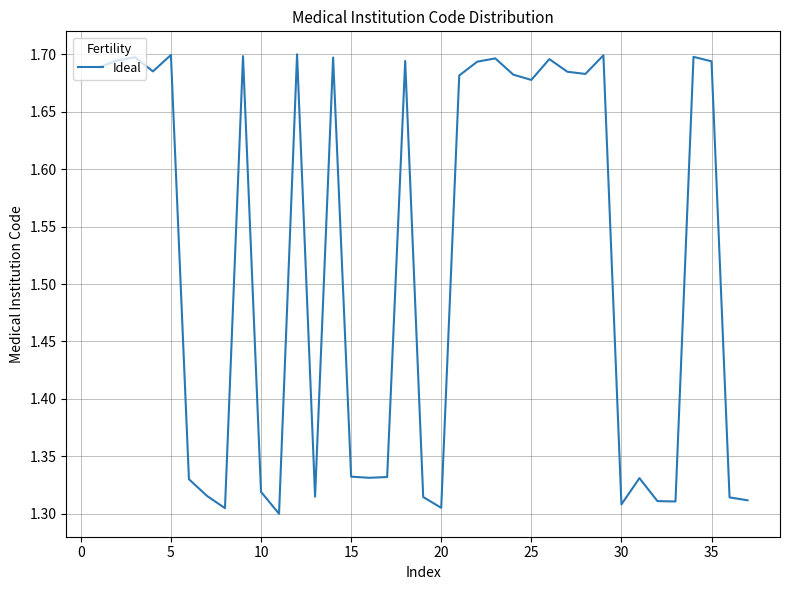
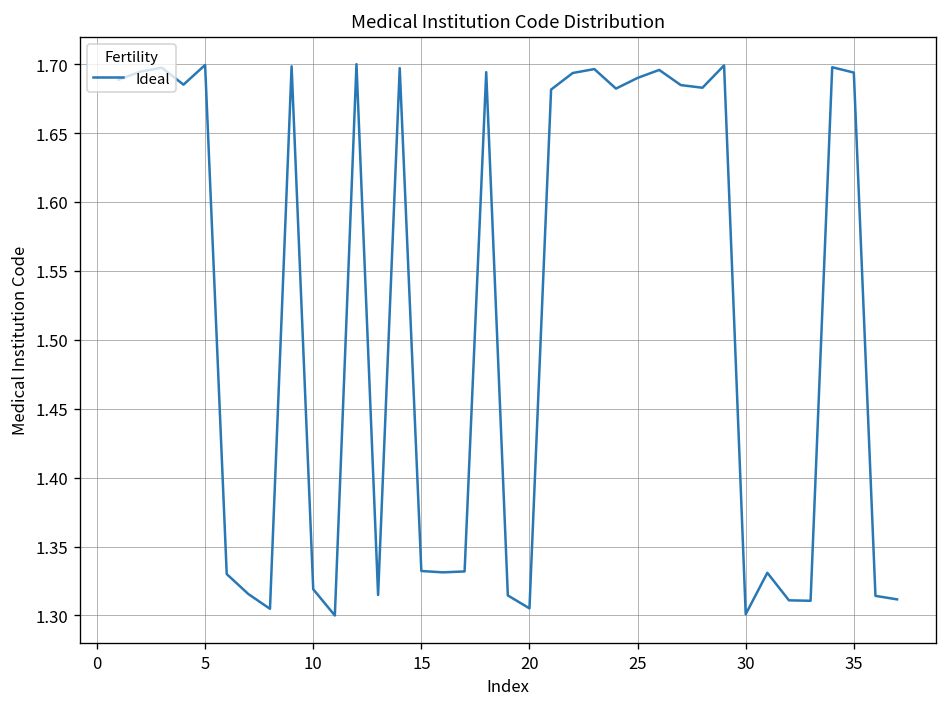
  {
    "5": 1.699,
    "10": 1.319,
    "15": 1.332,
    "20": 1.305,
-   "25": 1.678,
-   "30": 1.308,
+   "25": 1.690,
+   "30": 1.301,
    "35": 1.694
  }
